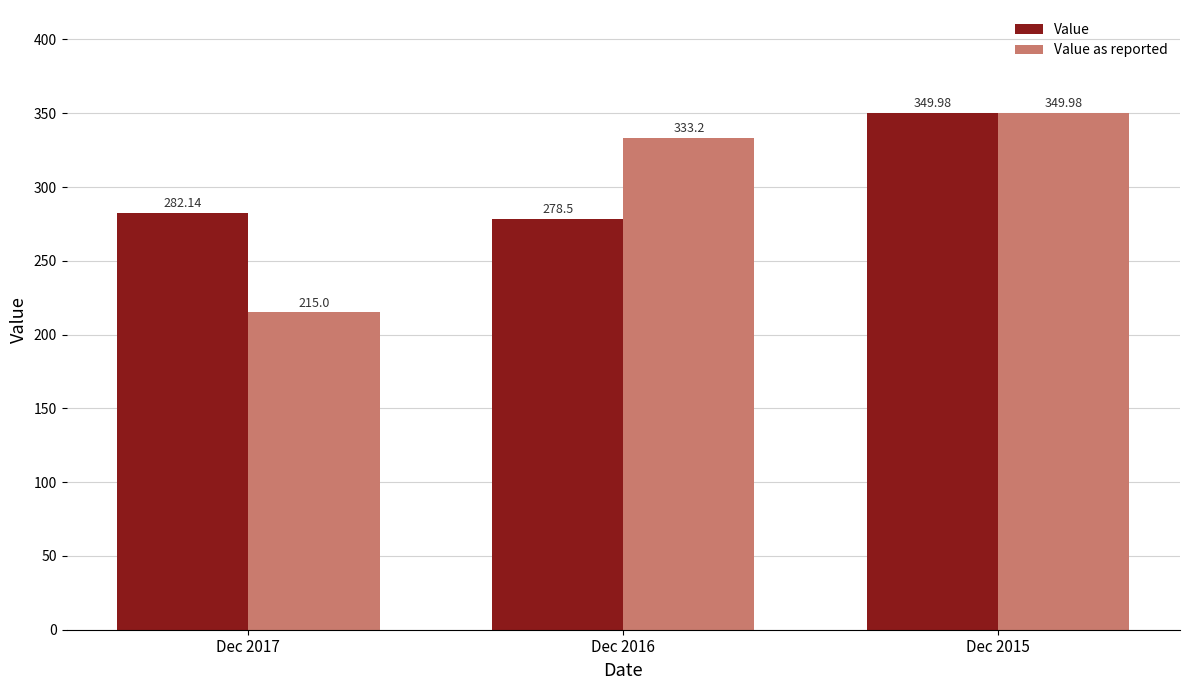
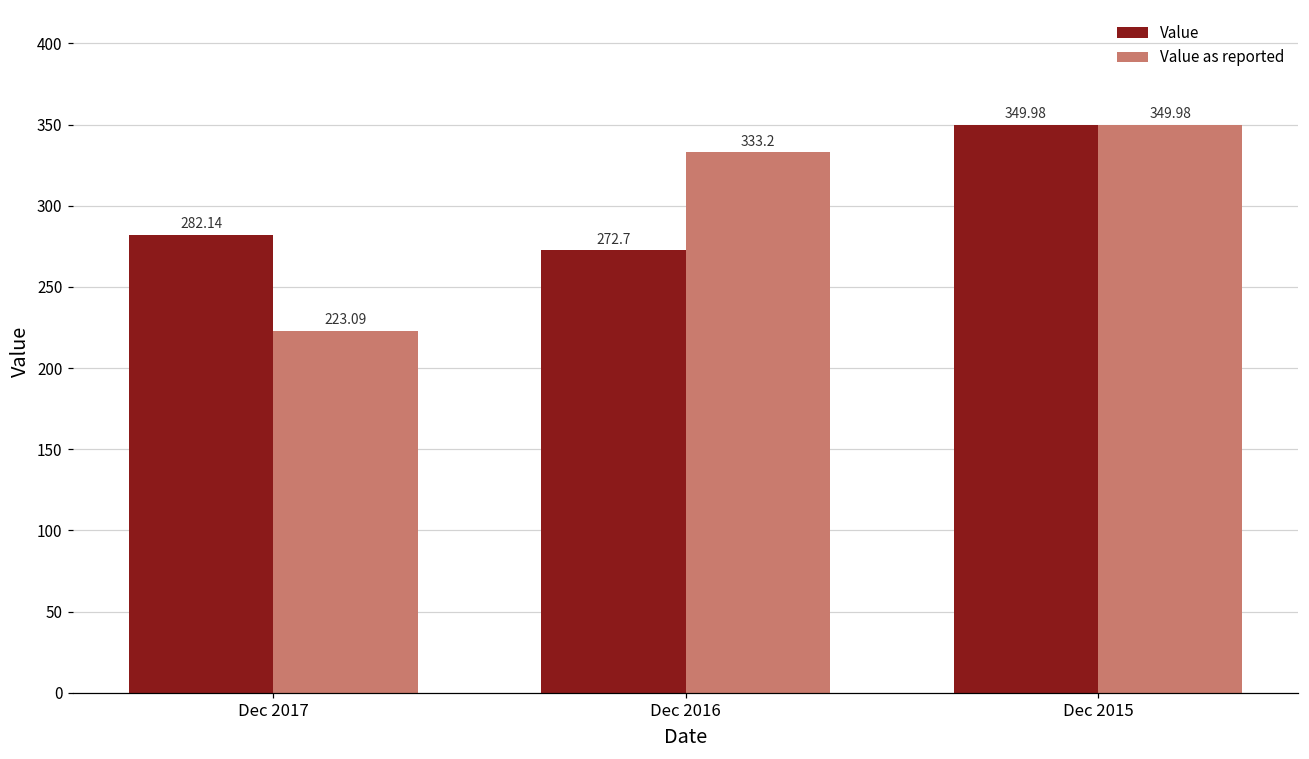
  {
    "Value": {
      "Dec 2017": 282.14,
-     "Dec 2016": 278.5,
+     "Dec 2016": 272.7,
      "Dec 2015": 349.98
    },
    "Value as reported": {
-     "Dec 2017": 215.0,
+     "Dec 2017": 223.09,
      "Dec 2016": 333.2,
      "Dec 2015": 349.98
    }
  }
